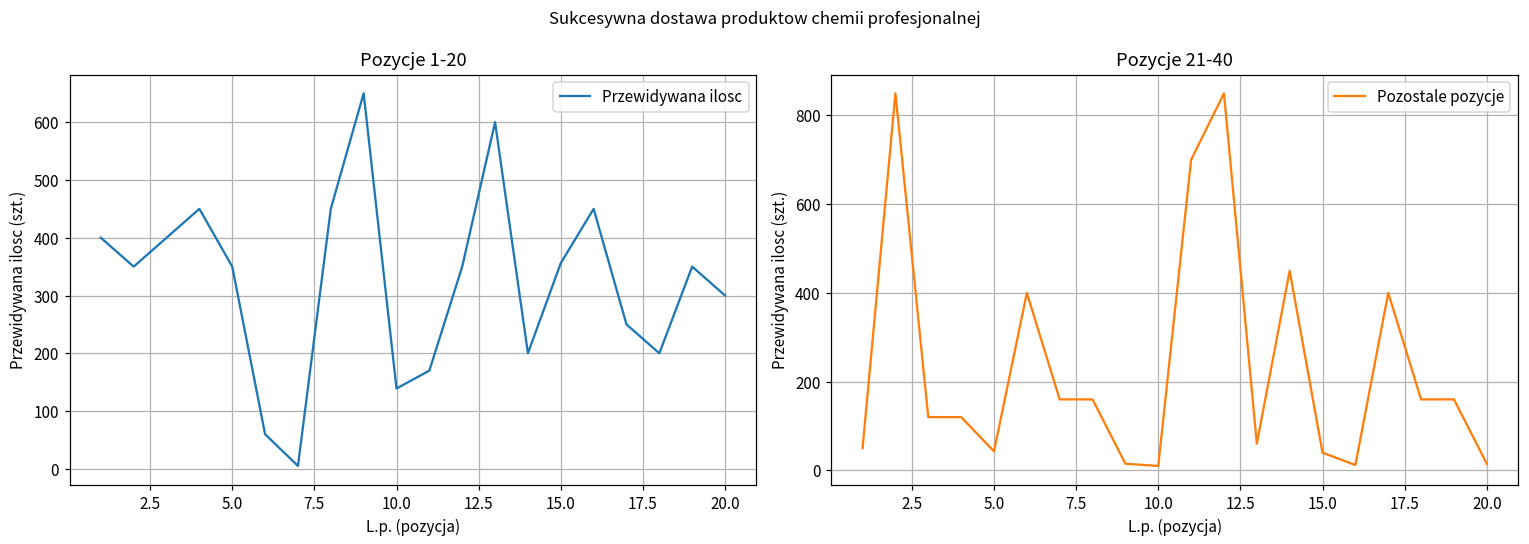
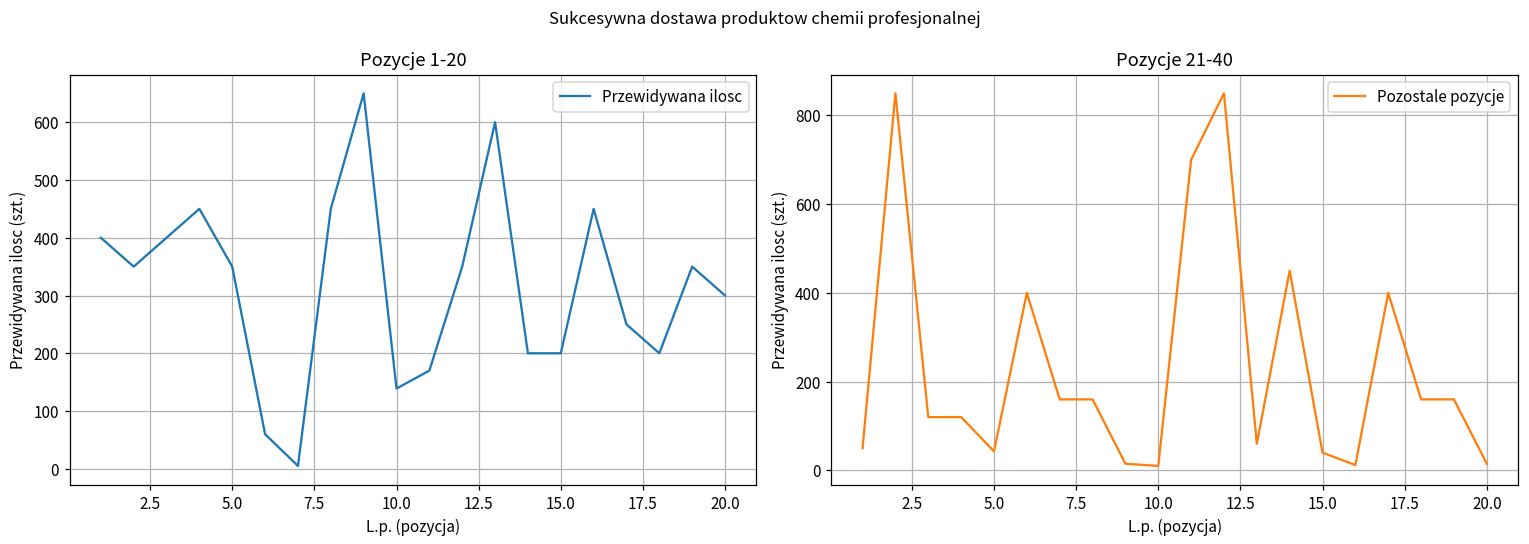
  {
    "Pozycje 1-20": {
      "5.0": 350,
      "10.0": 140,
-     "15.0": 360,
+     "15.0": 200,
      "20.0": 300
    },
    "Pozycje 21-40": {
      "5.0": 40,
      "10.0": 10,
      "15.0": 40,
      "20.0": 20
    }
  }
